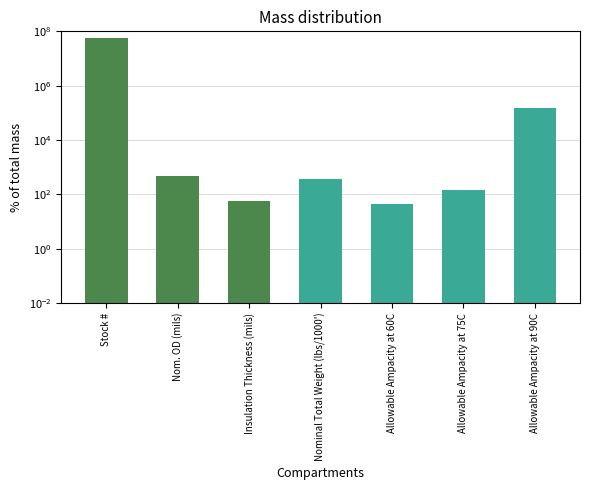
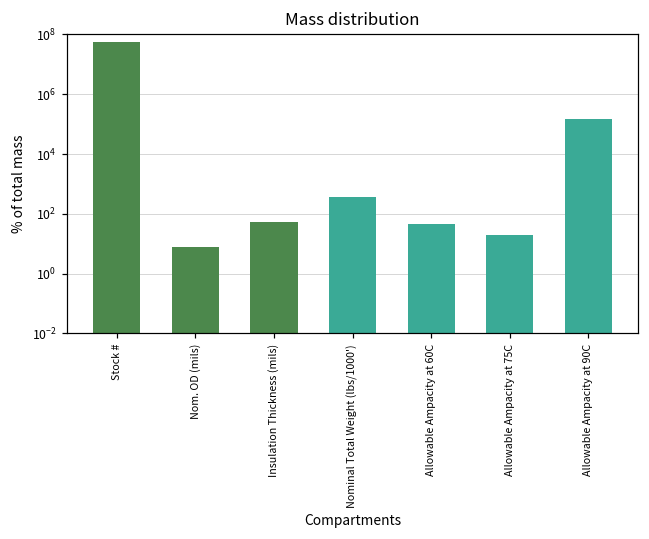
  {
    "Stock #": 60000000,
-   "Nom. OD (mils)": 500,
+   "Nom. OD (mils)": 8,
    "Insulation Thickness (mils)": 60,
    "Nominal Total Weight (lbs/1000')": 400,
    "Allowable Ampacity at 60C": 40,
-   "Allowable Ampacity at 75C": 200,
+   "Allowable Ampacity at 75C": 20,
    "Allowable Ampacity at 90C": 200000
  }
